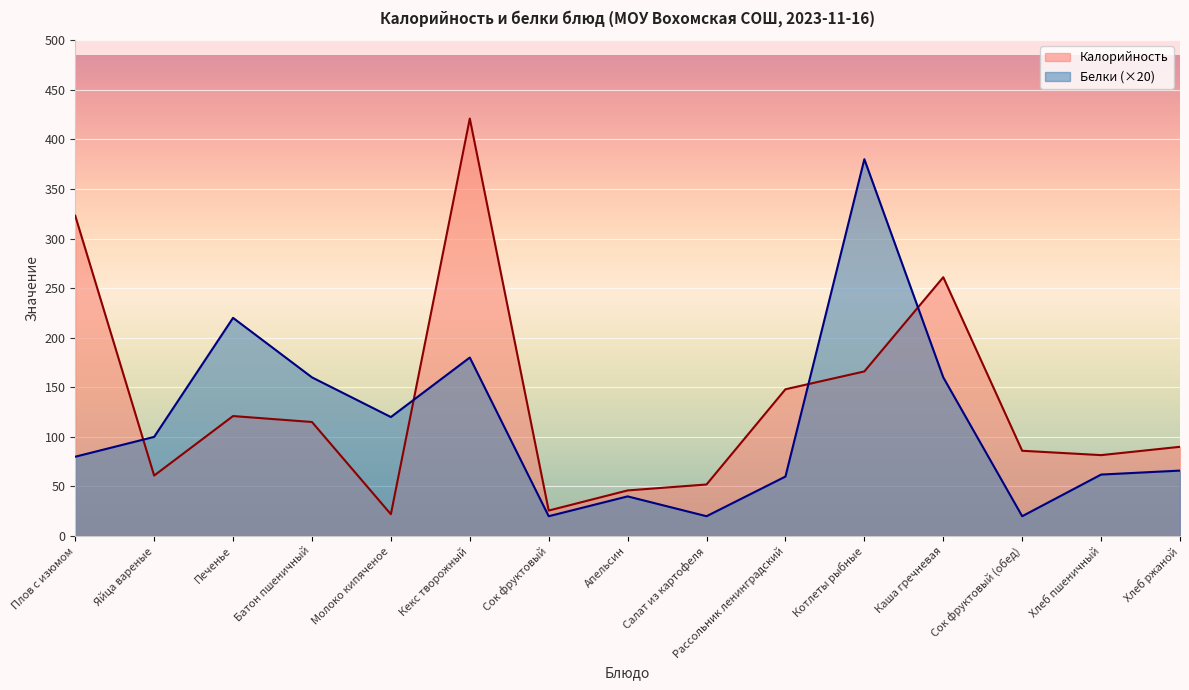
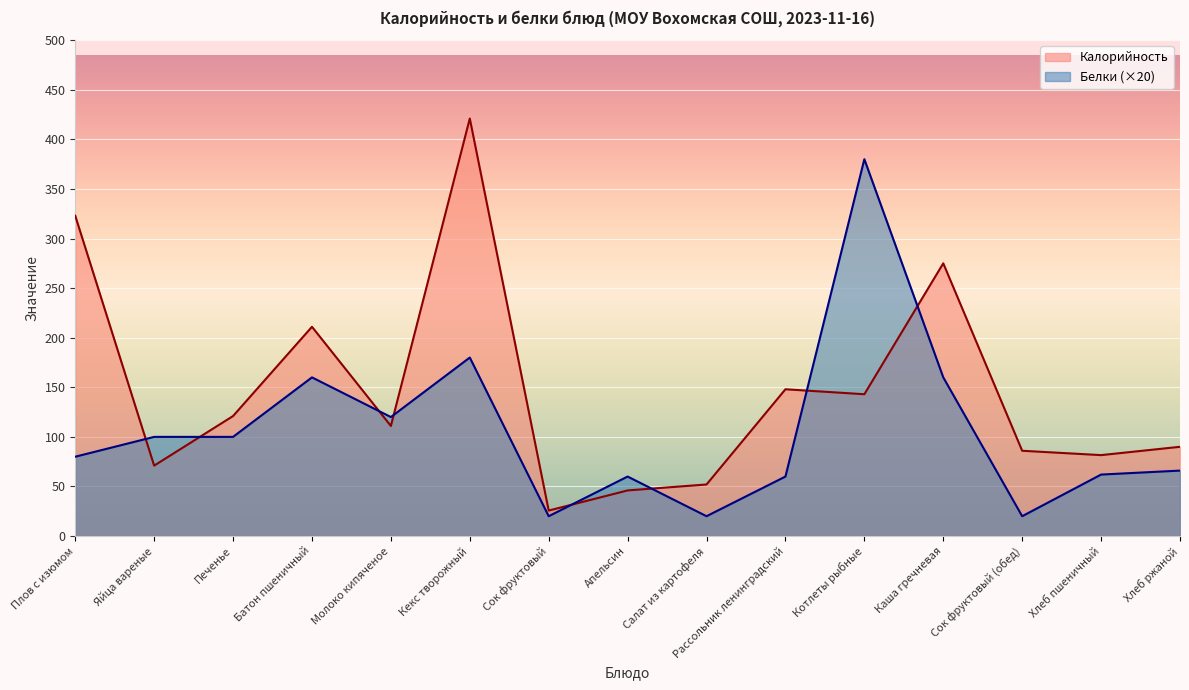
  {
    "Калорийность": {
      "Плов с изюмом": 320,
-     "Яйца вареные": 60,
+     "Яйца вареные": 70,
      "Печенье": 120,
-     "Батон пшеничный": 120,
-     "Молоко кипяченое": 20,
+     "Батон пшеничный": 210,
+     "Молоко кипяченое": 110,
      "Кекс творожный": 420,
      "Сок фруктовый": 30,
      "Апельсин": 50,
      "Салат из картофеля": 50,
      "Рассольник ленинградский": 150,
-     "Котлеты рыбные": 170,
-     "Каша гречневая": 260,
+     "Котлеты рыбные": 140,
+     "Каша гречневая": 280,
      "Сок фруктовый (обед)": 90,
      "Хлеб пшеничный": 80,
      "Хлеб ржаной": 90
    },
    "Белки (×20)": {
      "Плов с изюмом": 80,
      "Яйца вареные": 100,
-     "Печенье": 220,
+     "Печенье": 100,
      "Батон пшеничный": 160,
      "Молоко кипяченое": 120,
      "Кекс творожный": 180,
      "Сок фруктовый": 20,
-     "Апельсин": 40,
+     "Апельсин": 60,
      "Салат из картофеля": 20,
      "Рассольник ленинградский": 60,
      "Котлеты рыбные": 380,
      "Каша гречневая": 160,
      "Сок фруктовый (обед)": 20,
      "Хлеб пшеничный": 60,
      "Хлеб ржаной": 70
    }
  }
